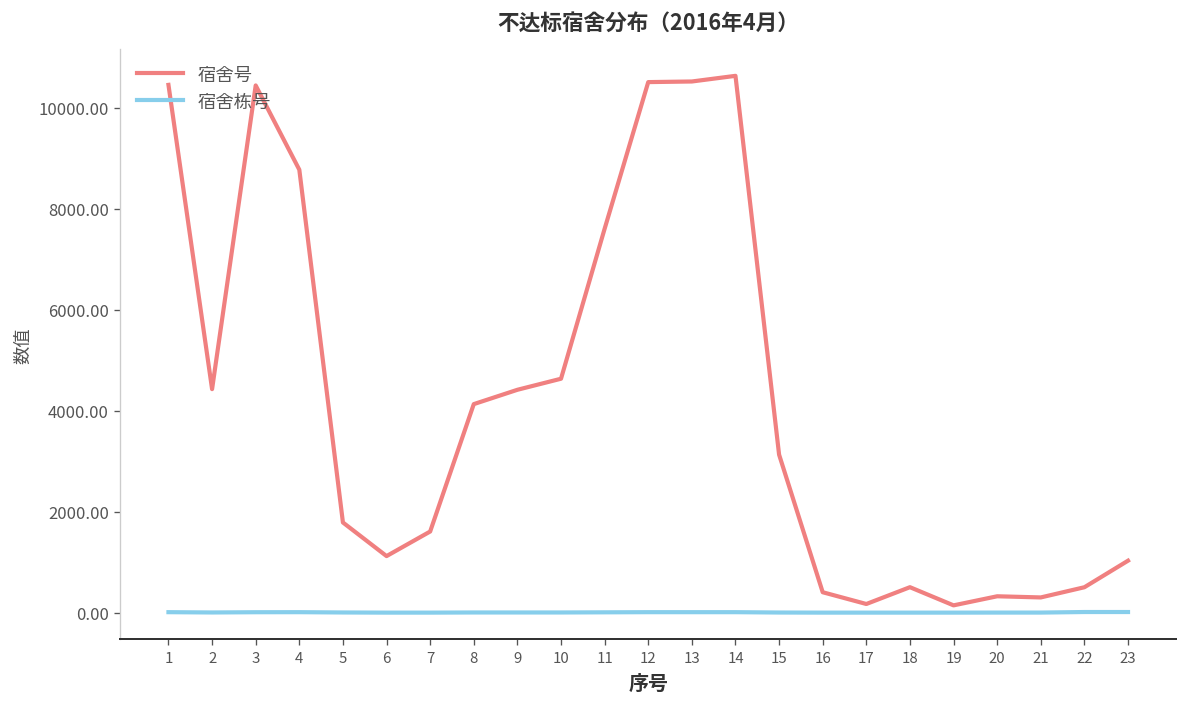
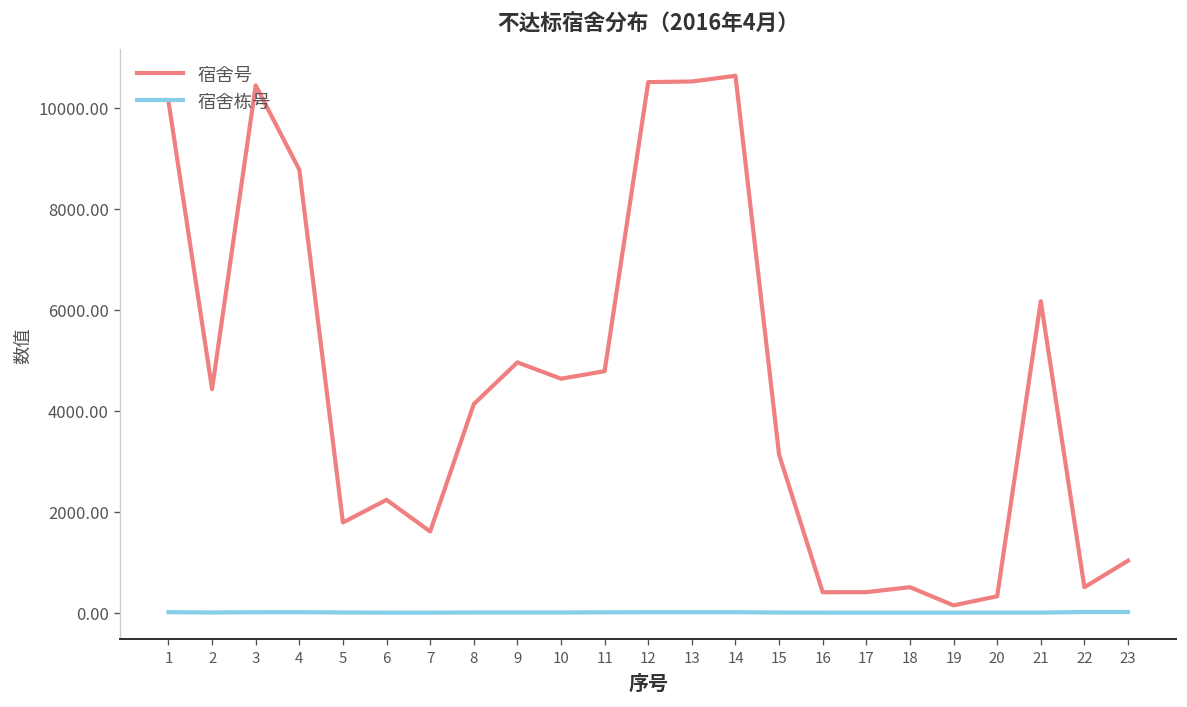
  {
    "宿舍号": {
-     "1": 10500,
+     "1": 10100,
      "2": 4400,
      "3": 10400,
      "4": 8800,
      "5": 1800,
-     "6": 1100,
+     "6": 2200,
      "7": 1600,
      "8": 4100,
-     "9": 4400,
+     "9": 5000,
      "10": 4600,
-     "11": 7600,
+     "11": 4800,
      "12": 10500,
      "13": 10500,
      "14": 10600,
      "15": 3100,
      "16": 400,
-     "17": 200,
+     "17": 400,
      "18": 500,
      "19": 100,
      "20": 300,
-     "21": 300,
+     "21": 6200,
      "22": 500,
      "23": 1000
    },
    "宿舍栋号": {
      "1": 0,
      "2": 0,
      "3": 0,
      "4": 0,
      "5": 0,
      "6": 0,
      "7": 0,
      "8": 0,
      "9": 0,
      "10": 0,
      "11": 0,
      "12": 0,
      "13": 0,
      "14": 0,
      "15": 0,
      "16": 0,
      "17": 0,
      "18": 0,
      "19": 0,
      "20": 0,
      "21": 0,
      "22": 0,
      "23": 0
    }
  }
